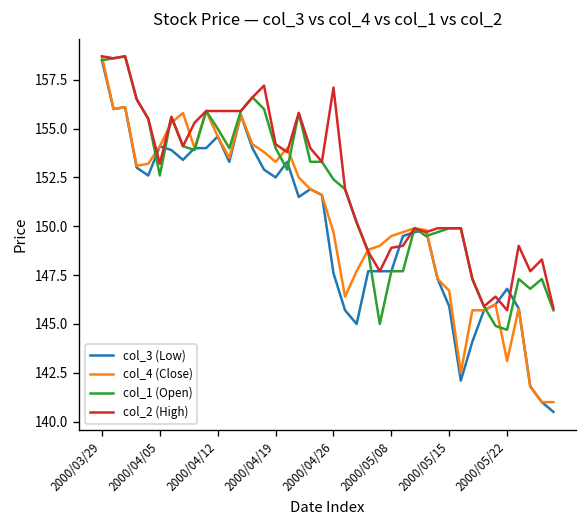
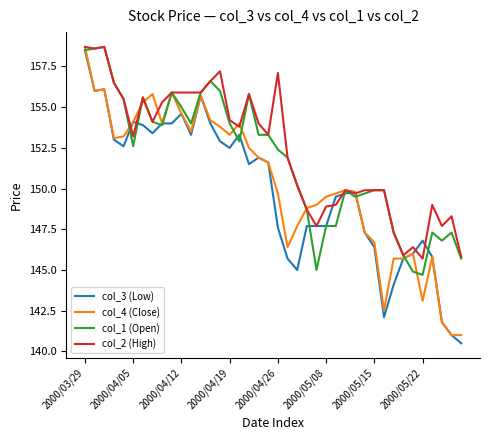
  {
    "col_3 (Low)": {
      "2000/04/19": 152.5,
      "2000/04/26": 147.6,
-     "2000/05/15": 145.9,
+     "2000/05/15": 146.4,
      "2000/05/22": 146.8
    },
    "col_4 (Close)": {
      "2000/04/19": 153.3,
      "2000/04/26": 149.7,
      "2000/05/08": 149.5,
      "2000/05/15": 146.7,
      "2000/05/22": 143.1
    },
    "col_1 (Open)": {
      "2000/04/05": 152.6,
      "2000/04/12": 155.0,
      "2000/04/19": 154.0,
      "2000/04/26": 152.4,
      "2000/05/22": 144.7
    },
    "col_2 (High)": {
      "2000/04/05": 153.2,
      "2000/04/12": 155.9,
      "2000/04/19": 154.2,
      "2000/04/26": 157.1,
      "2000/05/08": 148.9,
      "2000/05/22": 145.7
    }
  }
